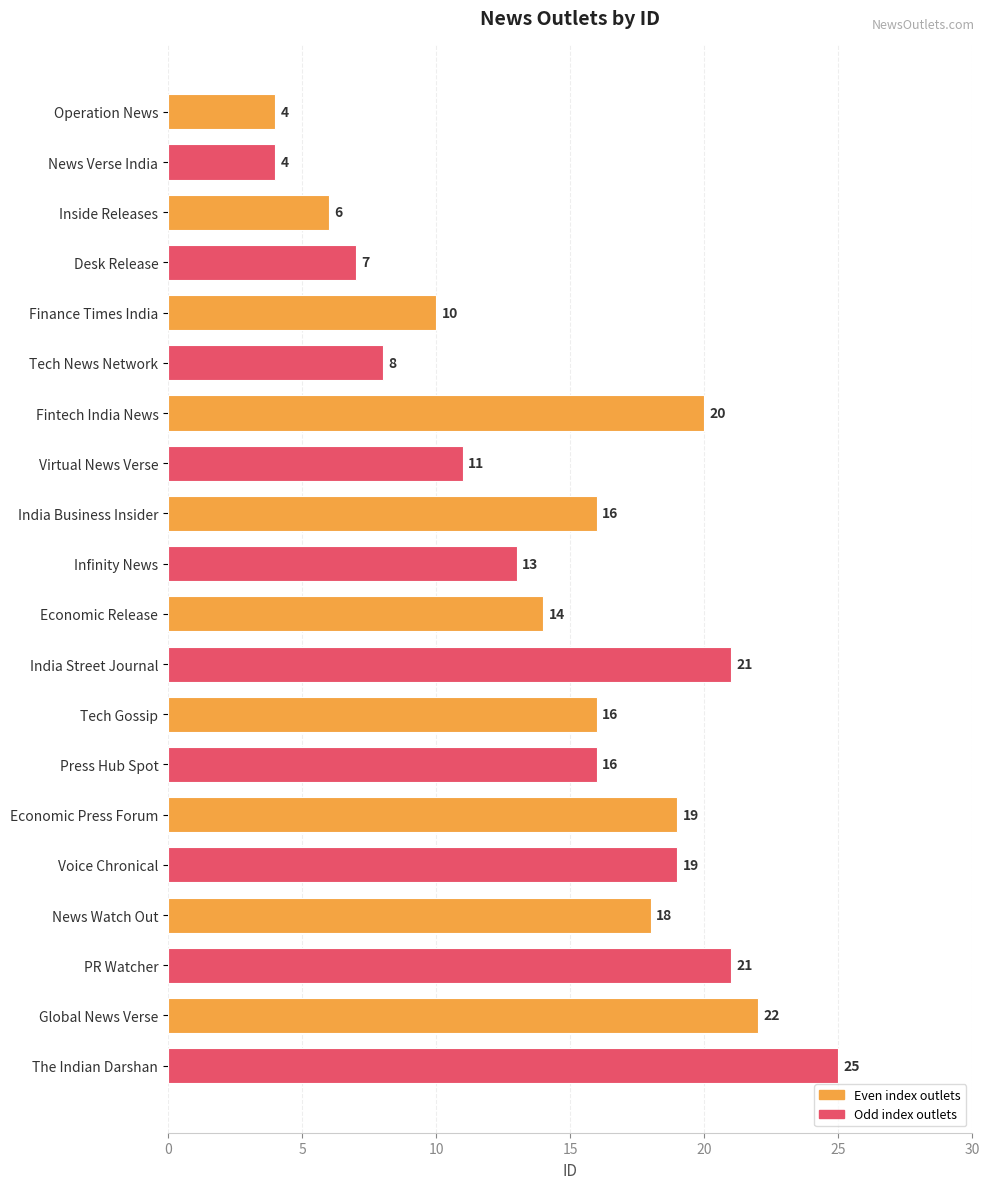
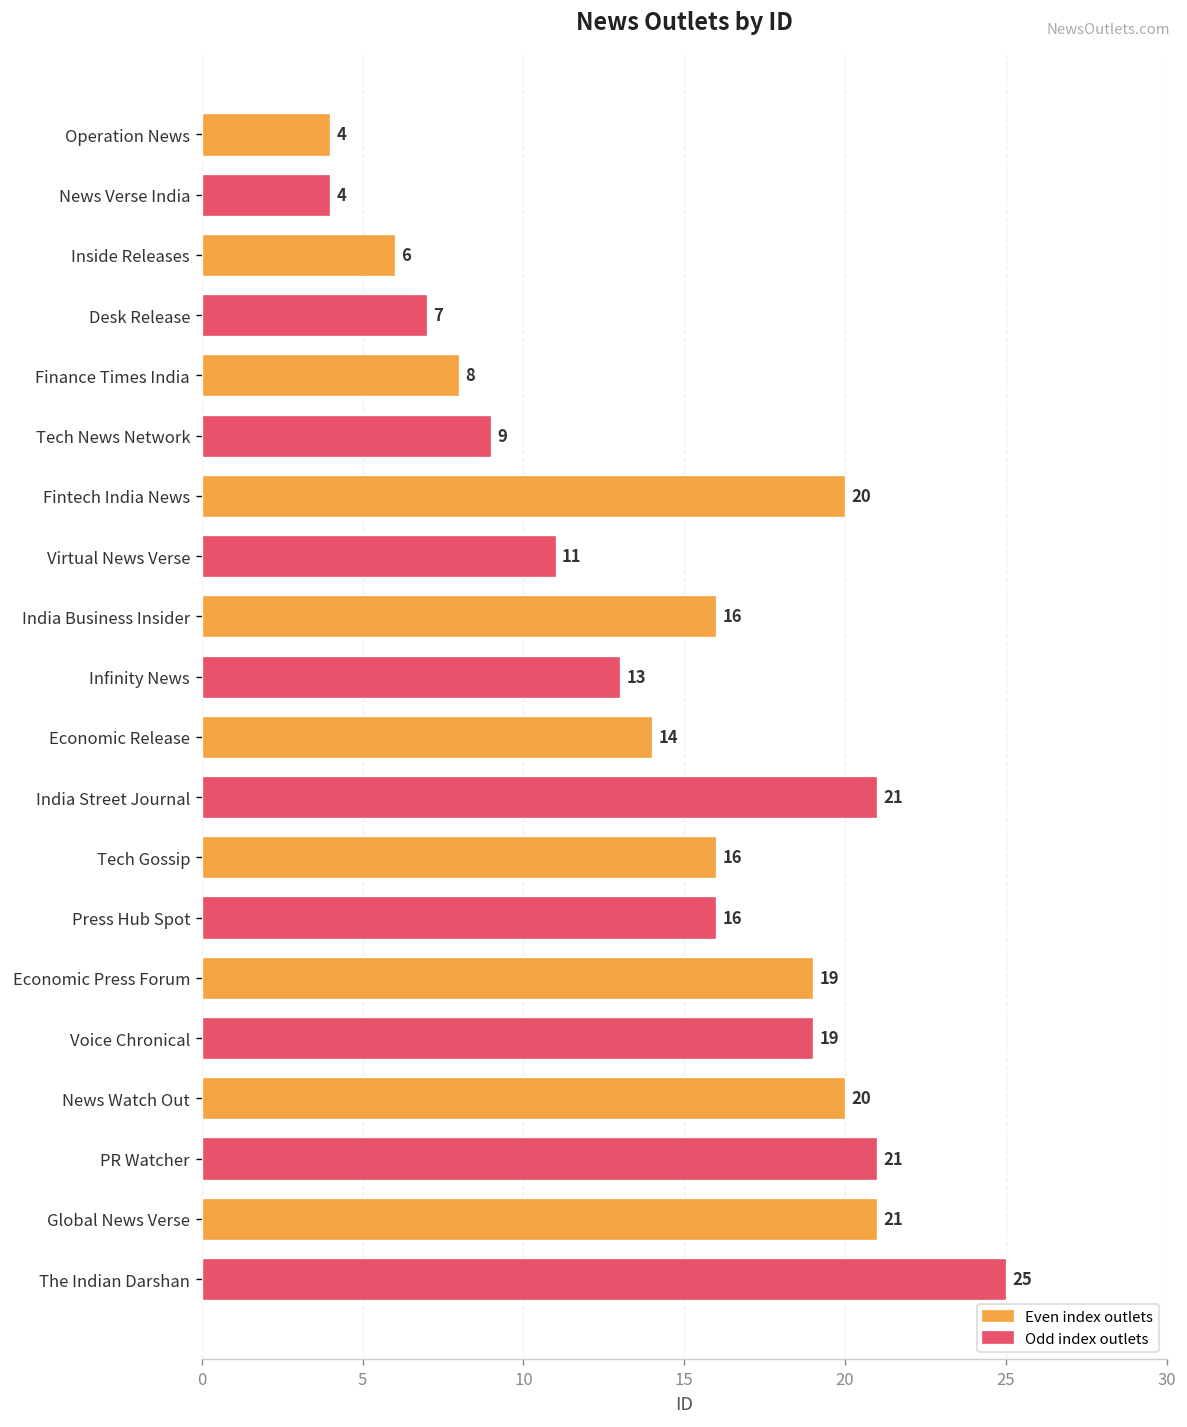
  {
    "Operation News": 4,
    "News Verse India": 4,
    "Inside Releases": 6,
    "Desk Release": 7,
-   "Finance Times India": 10,
-   "Tech News Network": 8,
+   "Finance Times India": 8,
+   "Tech News Network": 9,
    "Fintech India News": 20,
    "Virtual News Verse": 11,
    "India Business Insider": 16,
    "Infinity News": 13,
    "Economic Release": 14,
    "India Street Journal": 21,
    "Tech Gossip": 16,
    "Press Hub Spot": 16,
    "Economic Press Forum": 19,
    "Voice Chronical": 19,
-   "News Watch Out": 18,
+   "News Watch Out": 20,
    "PR Watcher": 21,
-   "Global News Verse": 22,
+   "Global News Verse": 21,
    "The Indian Darshan": 25
  }
